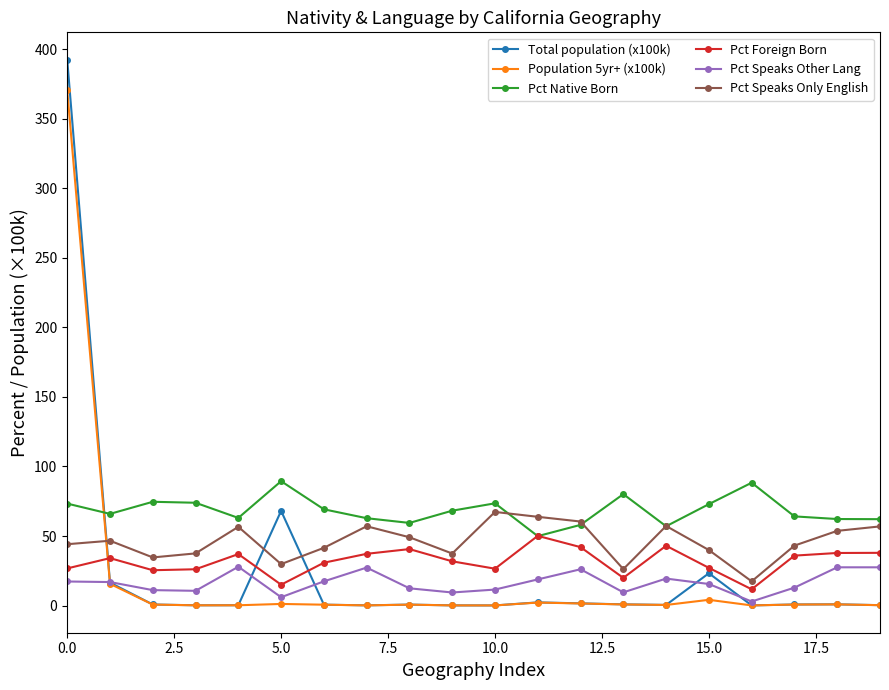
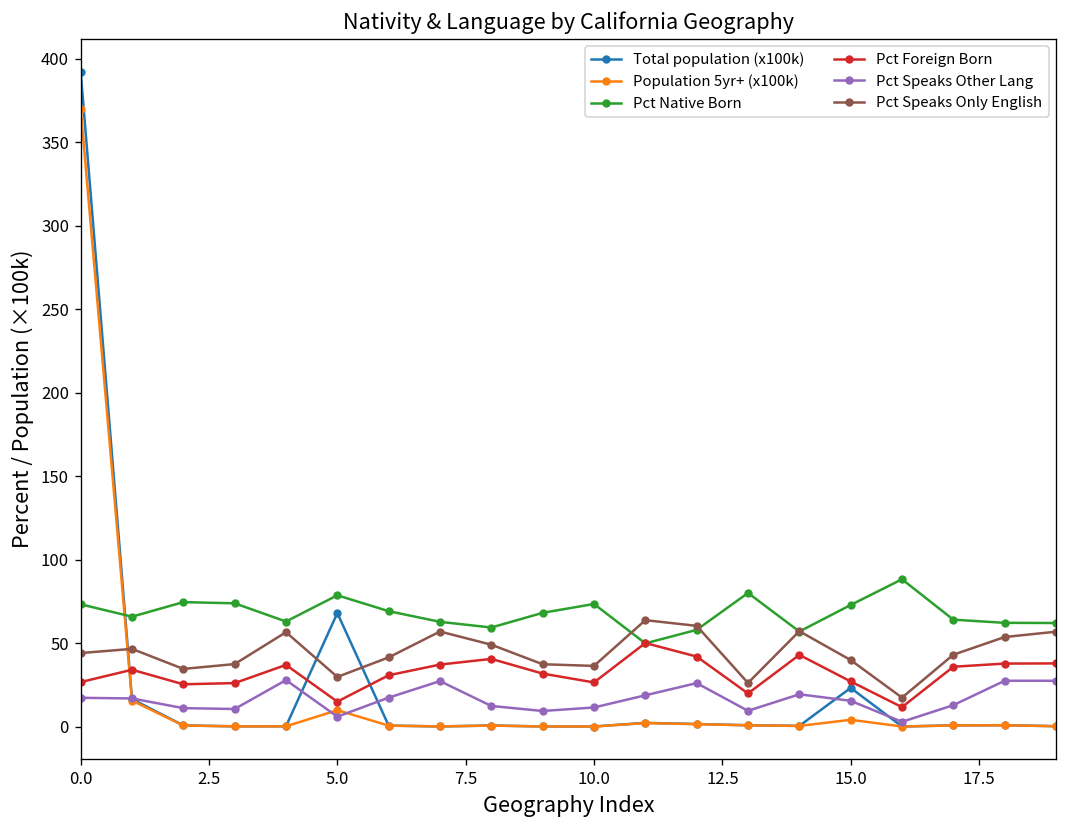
  {
    "Total population (x100k)": {
      "0.0": 392,
      "5.0": 68,
      "15.0": 23
    },
    "Population 5yr+ (x100k)": {
      "0.0": 370,
-     "5.0": 1,
+     "5.0": 10,
      "15.0": 4
    },
    "Pct Native Born": {
      "0.0": 73,
-     "5.0": 89,
+     "5.0": 79,
      "10.0": 74,
      "15.0": 73
    },
    "Pct Foreign Born": {
      "0.0": 27,
      "5.0": 15,
      "10.0": 27,
      "15.0": 27
    },
    "Pct Speaks Other Lang": {
      "0.0": 17,
      "5.0": 6,
      "10.0": 12,
      "15.0": 16
    },
    "Pct Speaks Only English": {
      "0.0": 44,
      "5.0": 30,
-     "10.0": 67,
+     "10.0": 36,
      "15.0": 40
    }
  }
